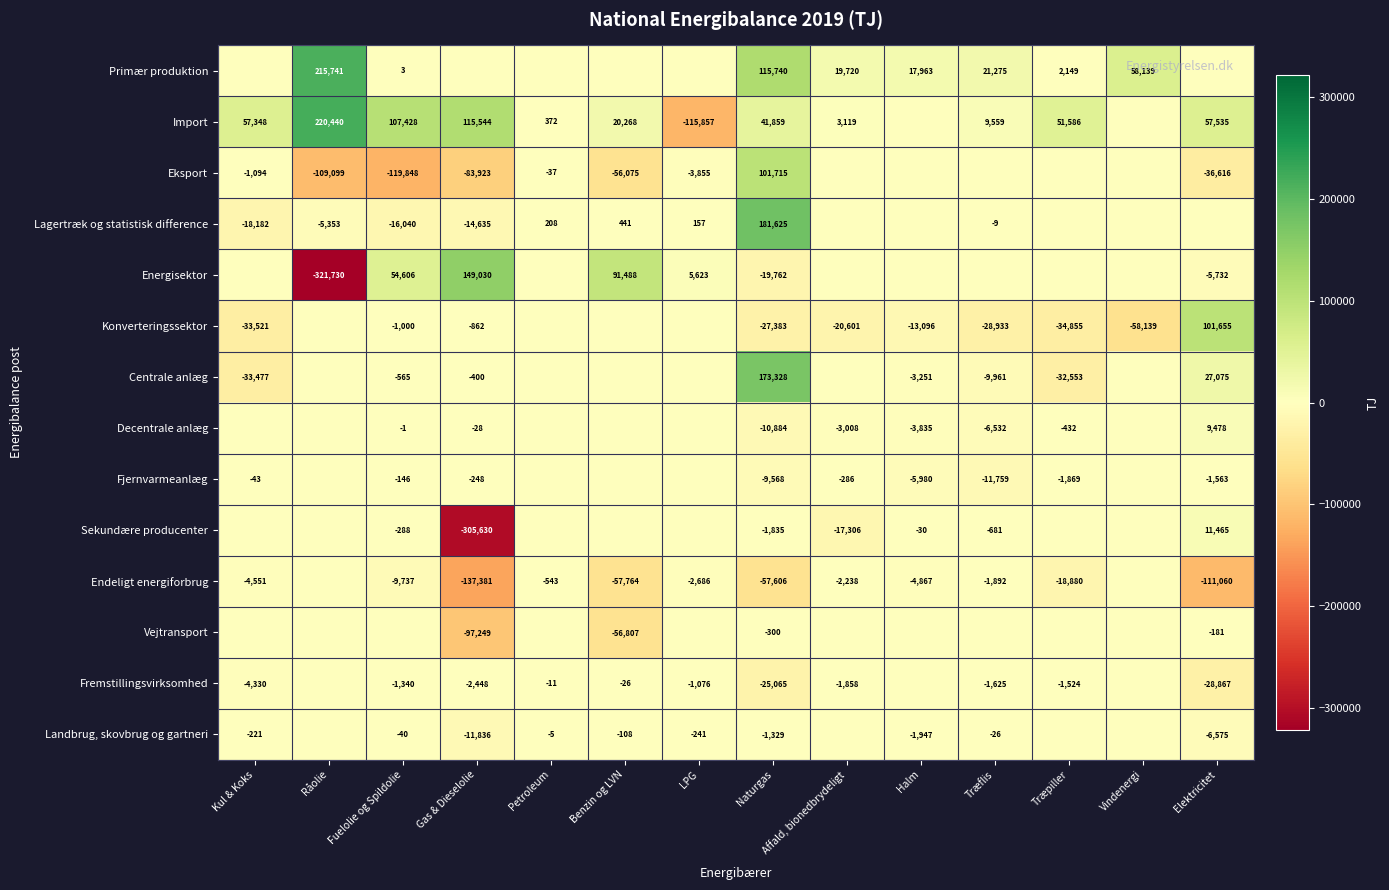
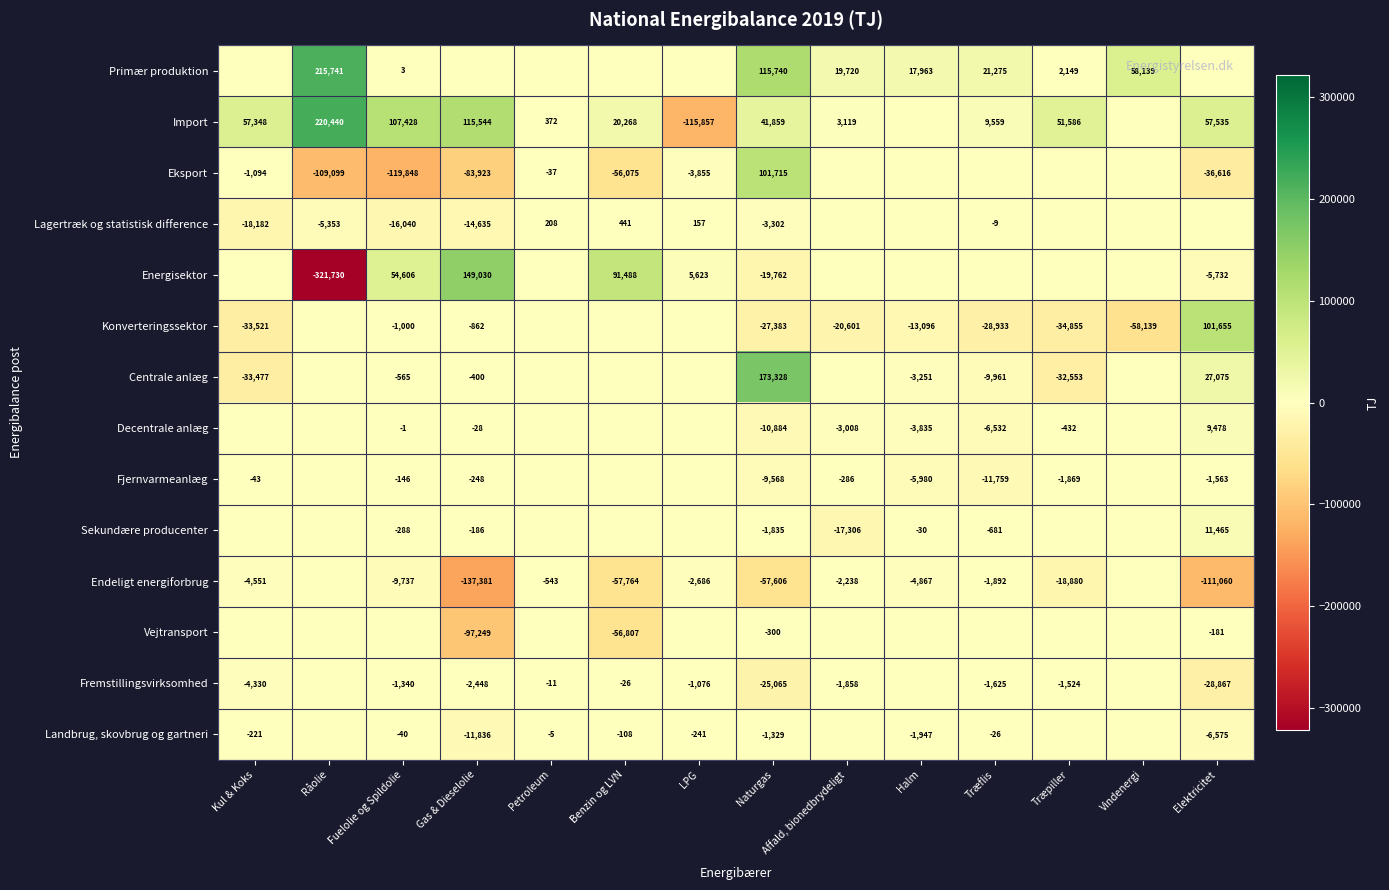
  {
    "Primær produktion": {
      "Råolie": "215,741",
      "Fuelolie og Spildolie": "3",
      "Naturgas": "115,740",
      "Affald, bionedbrydeligt": "19,720",
      "Halm": "17,963",
      "Træflis": "21,275",
      "Træpiller": "2,149"
    },
    "Import": {
      "Kul & Koks": "57,348",
      "Råolie": "220,440",
      "Fuelolie og Spildolie": "107,428",
      "Gas & Dieselolie": "115,544",
      "Petroleum": "372",
      "Benzin og LVN": "20,268",
      "LPG": "-115,857",
      "Naturgas": "41,859",
      "Affald, bionedbrydeligt": "3,119",
      "Træflis": "9,559",
      "Træpiller": "51,586",
      "Elektricitet": "57,535"
    },
    "Eksport": {
      "Kul & Koks": "-1,094",
      "Råolie": "-109,099",
      "Fuelolie og Spildolie": "-119,848",
      "Gas & Dieselolie": "-83,923",
      "Petroleum": "-37",
      "Benzin og LVN": "-56,075",
      "LPG": "-3,855",
      "Naturgas": "101,715",
      "Elektricitet": "-36,616"
    },
    "Lagertræk og statistisk difference": {
      "Kul & Koks": "-18,182",
      "Råolie": "-5,353",
      "Fuelolie og Spildolie": "-16,040",
      "Gas & Dieselolie": "-14,635",
      "Petroleum": "208",
      "Benzin og LVN": "441",
      "LPG": "157",
-     "Naturgas": "181,625",
+     "Naturgas": "-3,302",
      "Træflis": "-9"
    },
    "Energisektor": {
      "Råolie": "-321,730",
      "Fuelolie og Spildolie": "54,606",
      "Gas & Dieselolie": "149,030",
      "Benzin og LVN": "91,488",
      "LPG": "5,623",
      "Naturgas": "-19,762",
      "Elektricitet": "-5,732"
    },
    "Konverteringssektor": {
      "Kul & Koks": "-33,521",
      "Fuelolie og Spildolie": "-1,000",
      "Gas & Dieselolie": "-862",
      "Naturgas": "-27,383",
      "Affald, bionedbrydeligt": "-20,601",
      "Halm": "-13,096",
      "Træflis": "-28,933",
      "Træpiller": "-34,855",
      "Vindenergi": "-58,139",
      "Elektricitet": "101,655"
    },
    "Centrale anlæg": {
      "Kul & Koks": "-33,477",
      "Fuelolie og Spildolie": "-565",
      "Gas & Dieselolie": "-400",
      "Naturgas": "173,328",
      "Halm": "-3,251",
      "Træflis": "-9,961",
      "Træpiller": "-32,553",
      "Elektricitet": "27,075"
    },
    "Decentrale anlæg": {
      "Fuelolie og Spildolie": "-1",
      "Gas & Dieselolie": "-28",
      "Naturgas": "-10,884",
      "Affald, bionedbrydeligt": "-3,008",
      "Halm": "-3,835",
      "Træflis": "-6,532",
      "Træpiller": "-432",
      "Elektricitet": "9,478"
    },
    "Fjernvarmeanlæg": {
      "Kul & Koks": "-43",
      "Fuelolie og Spildolie": "-146",
      "Gas & Dieselolie": "-248",
      "Naturgas": "-9,568",
      "Affald, bionedbrydeligt": "-286",
      "Halm": "-5,980",
      "Træflis": "-11,759",
      "Træpiller": "-1,869",
      "Elektricitet": "-1,563"
    },
    "Sekundære producenter": {
      "Fuelolie og Spildolie": "-288",
-     "Gas & Dieselolie": "-305,630",
+     "Gas & Dieselolie": "-186",
      "Naturgas": "-1,835",
      "Affald, bionedbrydeligt": "-17,306",
      "Halm": "-30",
      "Træflis": "-681",
      "Elektricitet": "11,465"
    },
    "Endeligt energiforbrug": {
      "Kul & Koks": "-4,551",
      "Fuelolie og Spildolie": "-9,737",
      "Gas & Dieselolie": "-137,381",
      "Petroleum": "-543",
      "Benzin og LVN": "-57,764",
      "LPG": "-2,686",
      "Naturgas": "-57,606",
      "Affald, bionedbrydeligt": "-2,238",
      "Halm": "-4,867",
      "Træflis": "-1,892",
      "Træpiller": "-18,880",
      "Elektricitet": "-111,060"
    },
    "Vejtransport": {
      "Gas & Dieselolie": "-97,249",
      "Benzin og LVN": "-56,807",
      "Naturgas": "-300",
      "Elektricitet": "-181"
    },
    "Fremstillingsvirksomhed": {
      "Kul & Koks": "-4,330",
      "Fuelolie og Spildolie": "-1,340",
      "Gas & Dieselolie": "-2,448",
      "Petroleum": "-11",
      "Benzin og LVN": "-26",
      "LPG": "-1,076",
      "Naturgas": "-25,065",
      "Affald, bionedbrydeligt": "-1,858",
      "Træflis": "-1,625",
      "Træpiller": "-1,524",
      "Elektricitet": "-28,867"
    },
    "Landbrug, skovbrug og gartneri": {
      "Kul & Koks": "-221",
      "Fuelolie og Spildolie": "-40",
      "Gas & Dieselolie": "-11,836",
      "Petroleum": "-5",
      "Benzin og LVN": "-108",
      "LPG": "-241",
      "Naturgas": "-1,329",
      "Halm": "-1,947",
      "Træflis": "-26",
      "Elektricitet": "-6,575"
    }
  }
